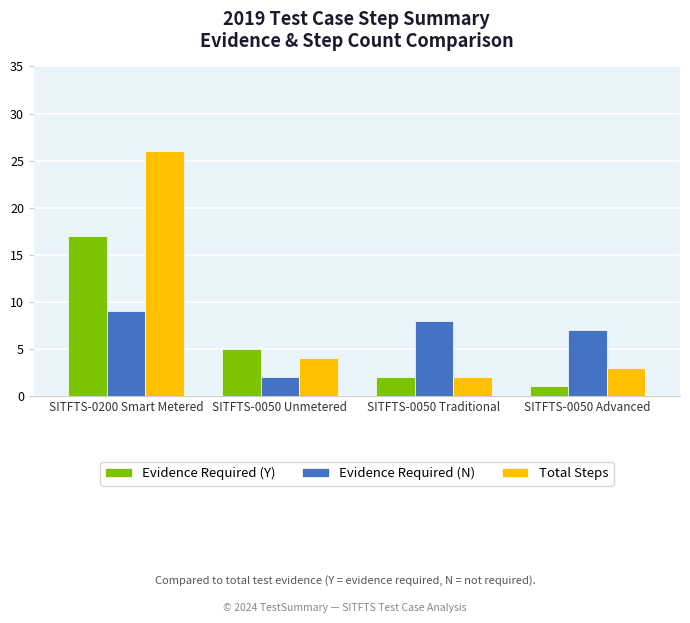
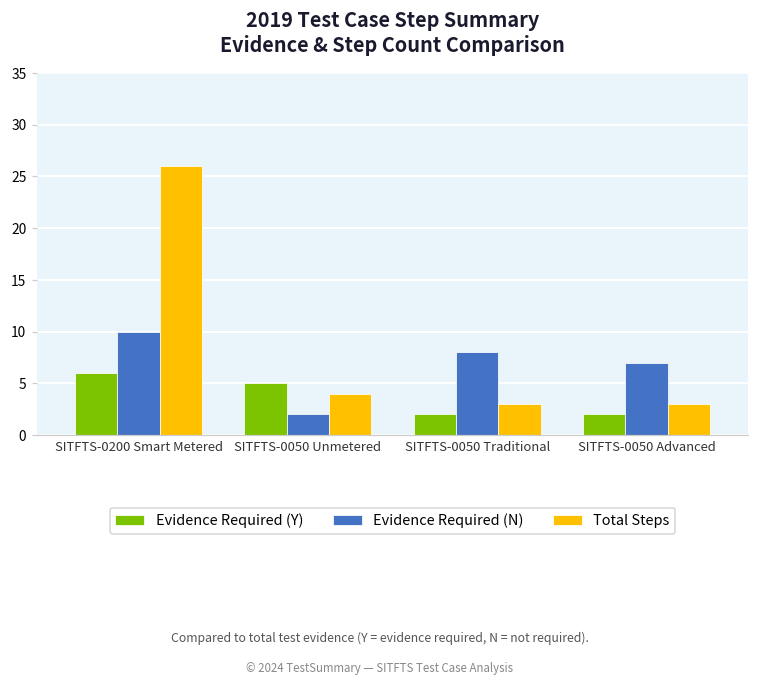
  {
    "Evidence Required (Y)": {
-     "SITFTS-0200 Smart Metered": 17,
+     "SITFTS-0200 Smart Metered": 6,
      "SITFTS-0050 Unmetered": 5,
      "SITFTS-0050 Traditional": 2,
-     "SITFTS-0050 Advanced": 1
+     "SITFTS-0050 Advanced": 2
    },
    "Evidence Required (N)": {
-     "SITFTS-0200 Smart Metered": 9,
+     "SITFTS-0200 Smart Metered": 10,
      "SITFTS-0050 Unmetered": 2,
      "SITFTS-0050 Traditional": 8,
      "SITFTS-0050 Advanced": 7
    },
    "Total Steps": {
      "SITFTS-0200 Smart Metered": 26,
      "SITFTS-0050 Unmetered": 4,
-     "SITFTS-0050 Traditional": 2,
+     "SITFTS-0050 Traditional": 3,
      "SITFTS-0050 Advanced": 3
    }
  }
